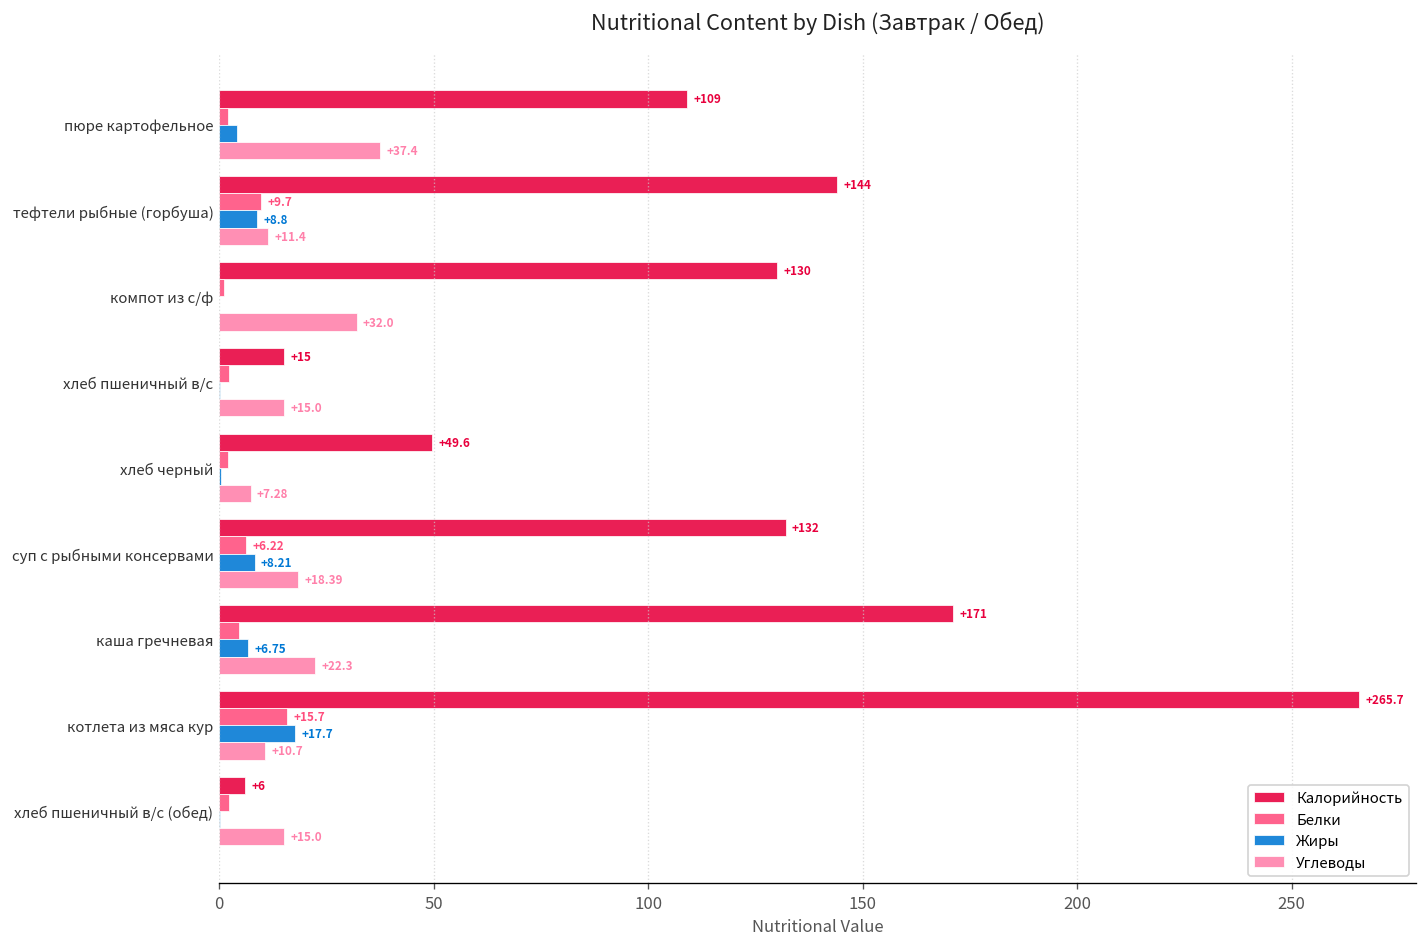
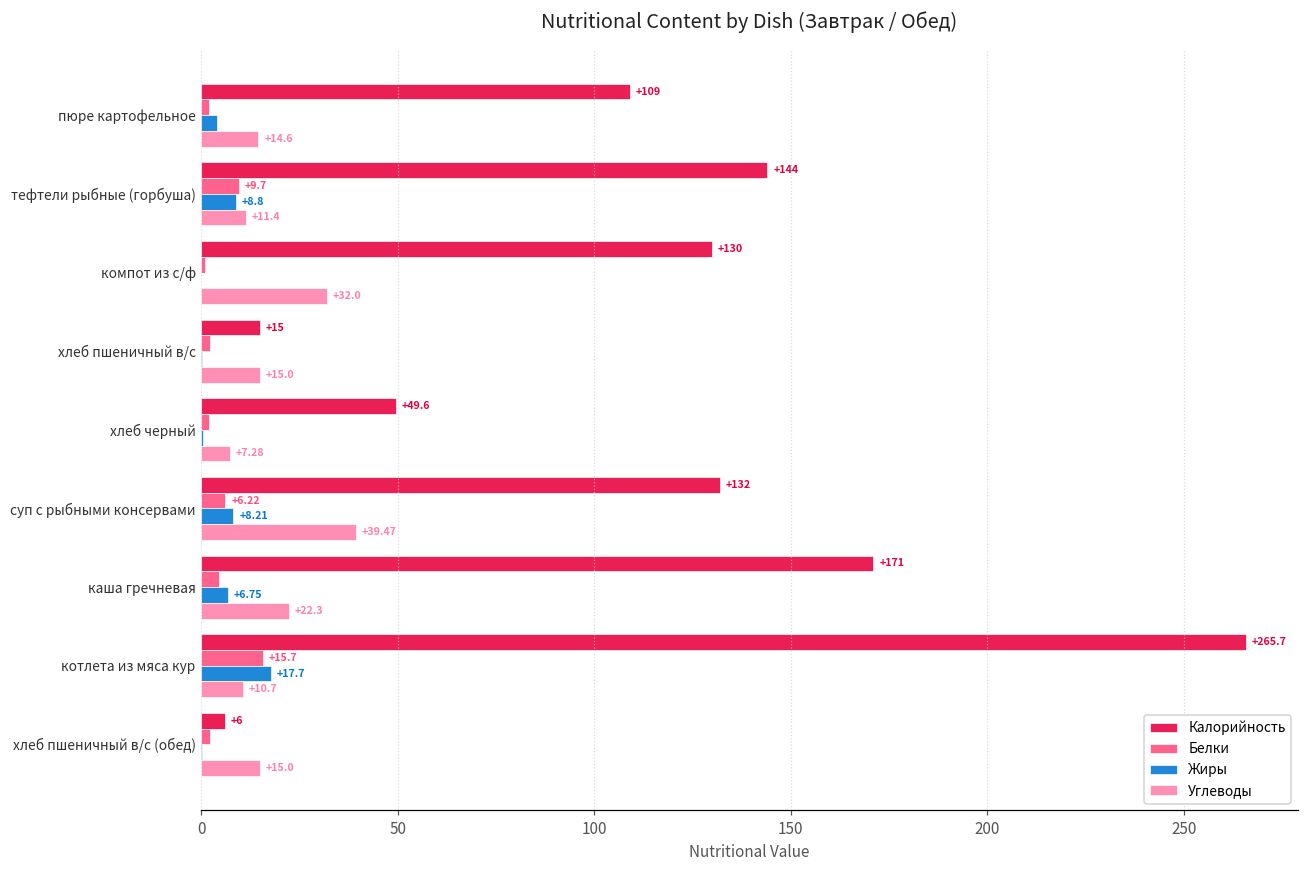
  {
    "Калорийность": {
      "пюре картофельное": "+109",
      "тефтели рыбные (горбуша)": "+144",
      "компот из с/ф": "+130",
      "хлеб пшеничный в/с": "+15",
      "хлеб черный": "+49.6",
      "суп с рыбными консервами": "+132",
      "каша гречневая": "+171",
      "котлета из мяса кур": "+265.7",
      "хлеб пшеничный в/с (обед)": "+6"
    },
    "Белки": {
      "тефтели рыбные (горбуша)": "+9.7",
      "суп с рыбными консервами": "+6.22",
      "котлета из мяса кур": "+15.7"
    },
    "Жиры": {
      "тефтели рыбные (горбуша)": "+8.8",
      "суп с рыбными консервами": "+8.21",
      "каша гречневая": "+6.75",
      "котлета из мяса кур": "+17.7"
    },
    "Углеводы": {
-     "пюре картофельное": "+37.4",
+     "пюре картофельное": "+14.6",
      "тефтели рыбные (горбуша)": "+11.4",
      "компот из с/ф": "+32.0",
      "хлеб пшеничный в/с": "+15.0",
      "хлеб черный": "+7.28",
-     "суп с рыбными консервами": "+18.39",
+     "суп с рыбными консервами": "+39.47",
      "каша гречневая": "+22.3",
      "котлета из мяса кур": "+10.7",
      "хлеб пшеничный в/с (обед)": "+15.0"
    }
  }
